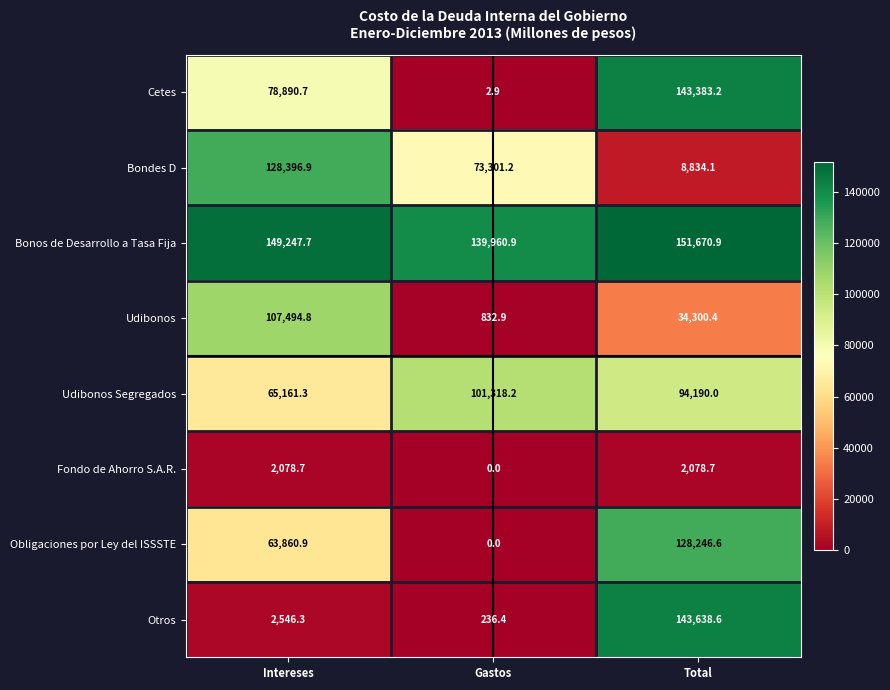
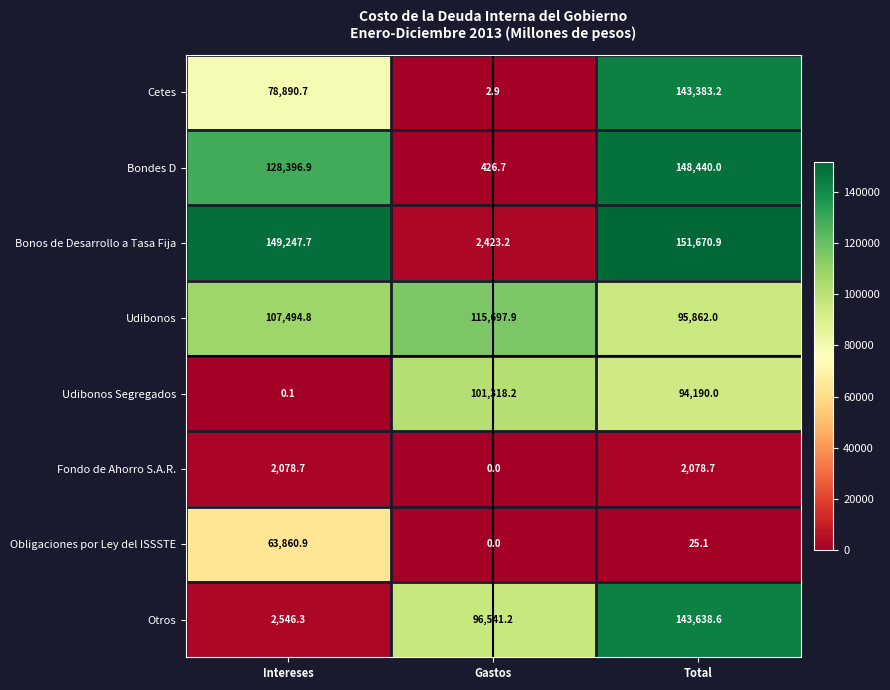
  {
    "Cetes": {
      "Intereses": "78,890.7",
      "Gastos": "2.9",
      "Total": "143,383.2"
    },
    "Bondes D": {
      "Intereses": "128,396.9",
-     "Gastos": "73,301.2",
-     "Total": "8,834.1"
+     "Gastos": "426.7",
+     "Total": "148,440.0"
    },
    "Bonos de Desarrollo a Tasa Fija": {
      "Intereses": "149,247.7",
-     "Gastos": "139,960.9",
+     "Gastos": "2,423.2",
      "Total": "151,670.9"
    },
    "Udibonos": {
      "Intereses": "107,494.8",
-     "Gastos": "832.9",
-     "Total": "34,300.4"
+     "Gastos": "115,697.9",
+     "Total": "95,862.0"
    },
    "Udibonos Segregados": {
-     "Intereses": "65,161.3",
+     "Intereses": "0.1",
      "Gastos": "101,318.2",
      "Total": "94,190.0"
    },
    "Fondo de Ahorro S.A.R.": {
      "Intereses": "2,078.7",
      "Gastos": "0.0",
      "Total": "2,078.7"
    },
    "Obligaciones por Ley del ISSSTE": {
      "Intereses": "63,860.9",
      "Gastos": "0.0",
-     "Total": "128,246.6"
+     "Total": "25.1"
    },
    "Otros": {
      "Intereses": "2,546.3",
-     "Gastos": "236.4",
+     "Gastos": "96,541.2",
      "Total": "143,638.6"
    }
  }
